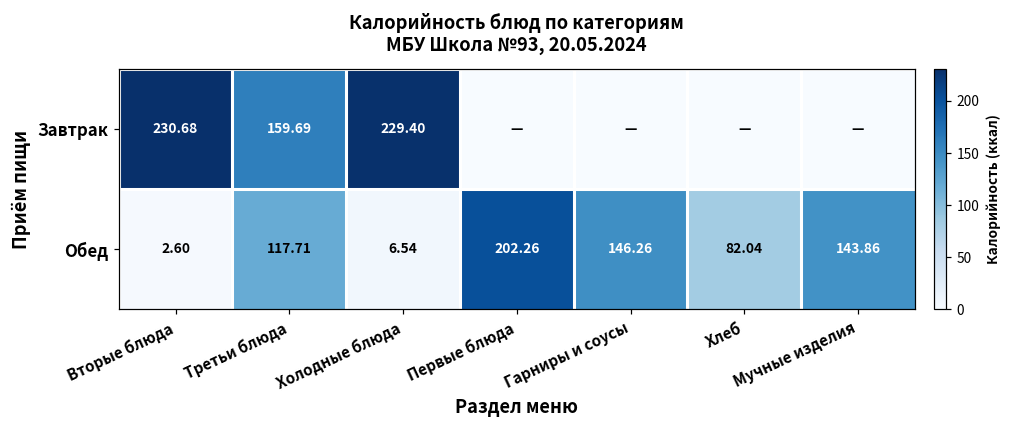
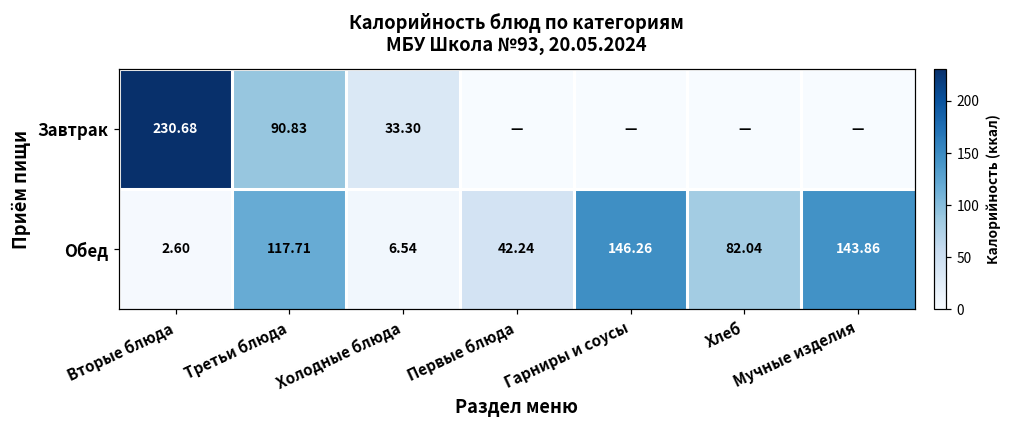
  {
    "Завтрак": {
      "Вторые блюда": 230.68,
-     "Третьи блюда": 159.69,
-     "Холодные блюда": 229.40
+     "Третьи блюда": 90.83,
+     "Холодные блюда": 33.30
    },
    "Обед": {
      "Вторые блюда": 2.60,
      "Третьи блюда": 117.71,
      "Холодные блюда": 6.54,
-     "Первые блюда": 202.26,
+     "Первые блюда": 42.24,
      "Гарниры и соусы": 146.26,
      "Хлеб": 82.04,
      "Мучные изделия": 143.86
    }
  }
